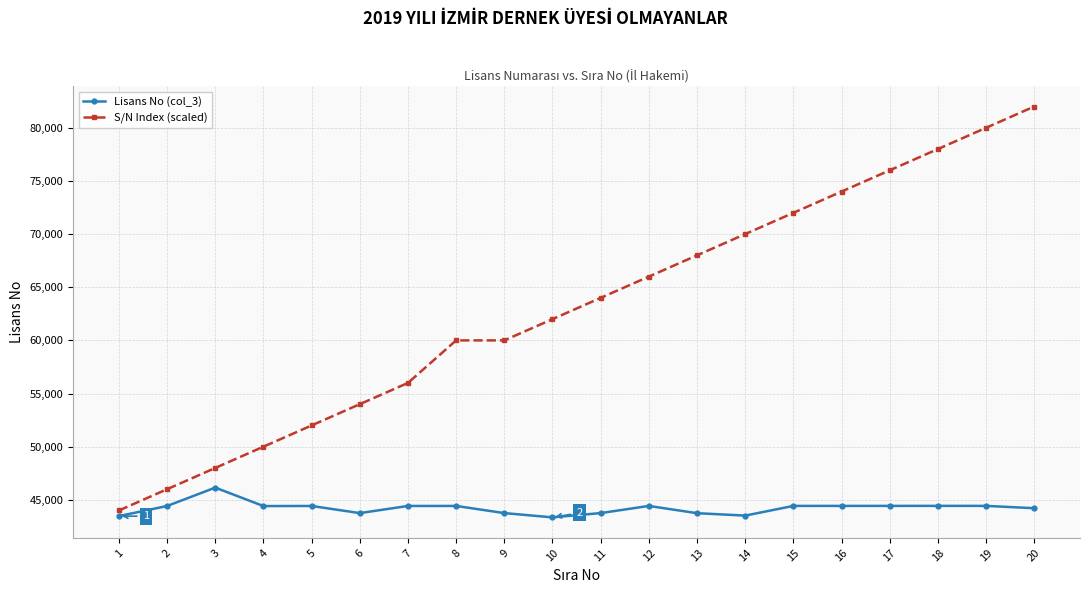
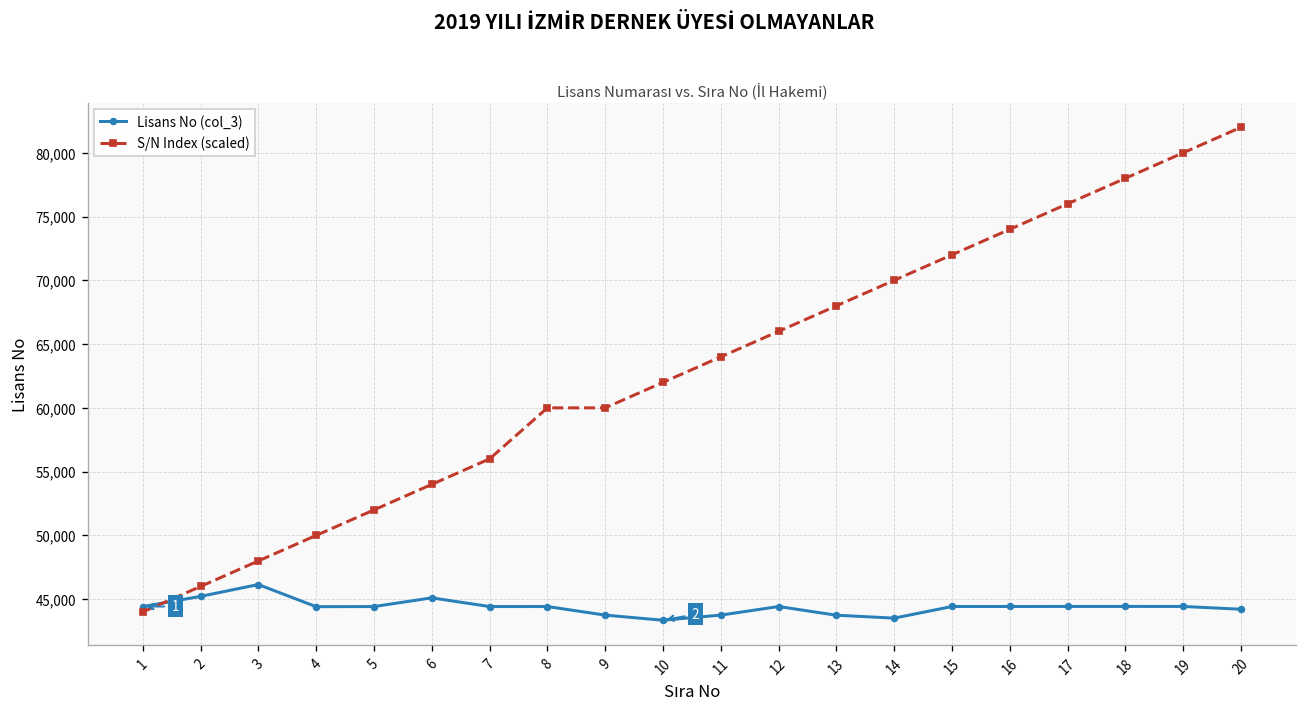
  {
    "Lisans No (col_3)": {
-     "1": "43,500",
-     "2": "44,400",
+     "1": "44,400",
+     "2": "45,200",
      "3": "46,200",
      "4": "44,400",
      "5": "44,400",
-     "6": "43,800",
+     "6": "45,100",
      "7": "44,400",
      "8": "44,400",
      "9": "43,800",
      "11": "43,800",
      "12": "44,400",
      "13": "43,700",
      "14": "43,500",
      "15": "44,400",
      "16": "44,400",
      "17": "44,400",
      "18": "44,400",
      "19": "44,400",
      "20": "44,200"
    },
    "S/N Index (scaled)": {
      "2": "46,000",
      "3": "48,000",
      "4": "50,000",
      "5": "52,000",
      "6": "54,000",
      "7": "56,000",
      "8": "60,000",
      "9": "60,000",
      "10": "62,000",
      "11": "64,000",
      "12": "66,000",
      "13": "68,000",
      "14": "70,000",
      "15": "72,000",
      "16": "74,000",
      "17": "76,000",
      "18": "78,000",
      "19": "80,000",
      "20": "82,000"
    }
  }
